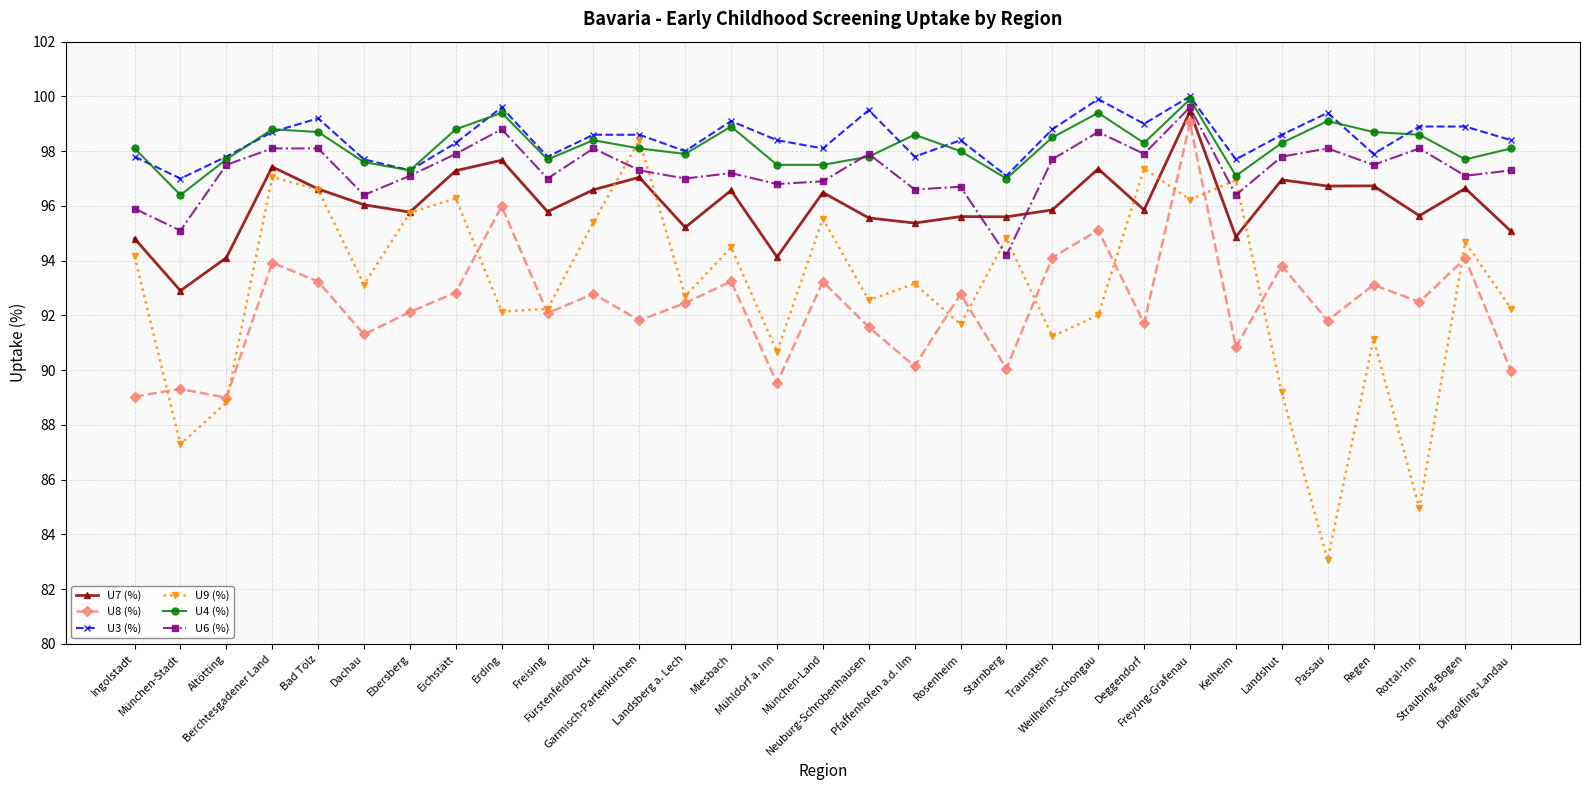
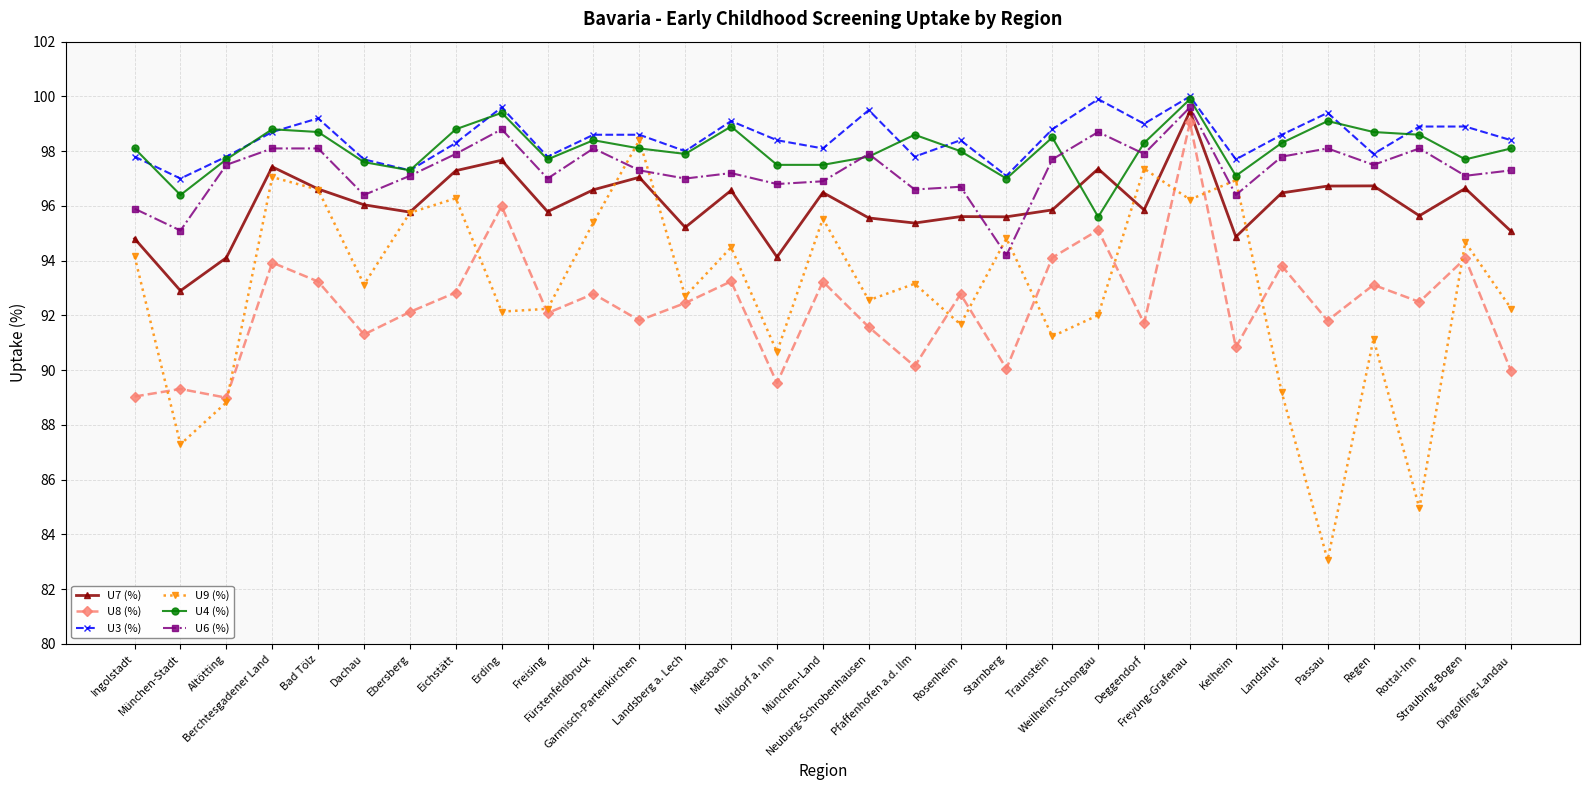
  {
    "U7 (%)": {
      "Ingolstadt": 94.8,
      "München-Stadt": 92.9,
      "Altötting": 94.1,
      "Berchtesgadener Land": 97.4,
      "Dachau": 96.0,
      "Eichstätt": 97.3,
      "Erding": 97.7,
      "Freising": 95.8,
      "Fürstenfeldbruck": 96.6,
      "Garmisch-Partenkirchen": 97.0,
      "Landsberg a. Lech": 95.2,
      "Miesbach": 96.6,
      "Mühldorf a. Inn": 94.1,
      "München-Land": 96.5,
      "Neuburg-Schrobenhausen": 95.6,
      "Pfaffenhofen a.d. Ilm": 95.4,
      "Rosenheim": 95.6,
      "Starnberg": 95.6,
      "Traunstein": 95.9,
      "Weilheim-Schongau": 97.4,
      "Deggendorf": 95.9,
      "Freyung-Grafenau": 99.5,
      "Kelheim": 94.9,
-     "Landshut": 97.0,
+     "Landshut": 96.5,
      "Passau": 96.7,
      "Regen": 96.7,
      "Rottal-Inn": 95.6,
      "Straubing-Bogen": 96.6,
      "Dingolfing-Landau": 95.1
    },
    "U8 (%)": {
      "Ingolstadt": 89.0,
      "München-Stadt": 89.3,
      "Altötting": 89.0,
      "Berchtesgadener Land": 93.9,
      "Bad Tölz": 93.2,
      "Dachau": 91.3,
      "Ebersberg": 92.1,
      "Eichstätt": 92.8,
      "Erding": 96.0,
      "Freising": 92.1,
      "Fürstenfeldbruck": 92.8,
      "Garmisch-Partenkirchen": 91.8,
      "Landsberg a. Lech": 92.5,
      "Miesbach": 93.2,
      "Mühldorf a. Inn": 89.5,
      "München-Land": 93.2,
      "Neuburg-Schrobenhausen": 91.6,
      "Pfaffenhofen a.d. Ilm": 90.1,
      "Rosenheim": 92.8,
      "Starnberg": 90.1,
      "Traunstein": 94.1,
      "Weilheim-Schongau": 95.1,
      "Deggendorf": 91.7,
      "Freyung-Grafenau": 99.0,
      "Kelheim": 90.8,
      "Landshut": 93.8,
      "Passau": 91.8,
      "Regen": 93.1,
      "Rottal-Inn": 92.5,
      "Straubing-Bogen": 94.1,
      "Dingolfing-Landau": 90.0
    },
    "U3 (%)": {
      "Ingolstadt": 97.8,
      "München-Stadt": 97.0,
      "Altötting": 97.8,
      "Berchtesgadener Land": 98.7,
      "Bad Tölz": 99.2,
      "Dachau": 97.7,
      "Eichstätt": 98.3,
      "Erding": 99.6,
      "Freising": 97.8,
      "Fürstenfeldbruck": 98.6,
      "Garmisch-Partenkirchen": 98.6,
      "Landsberg a. Lech": 98.0,
      "Miesbach": 99.1,
      "Mühldorf a. Inn": 98.4,
      "München-Land": 98.1,
      "Neuburg-Schrobenhausen": 99.5,
      "Pfaffenhofen a.d. Ilm": 97.8,
      "Rosenheim": 98.4,
      "Starnberg": 97.1,
      "Traunstein": 98.8,
      "Weilheim-Schongau": 99.9,
      "Deggendorf": 99.0,
      "Freyung-Grafenau": 100.0,
      "Kelheim": 97.7,
      "Landshut": 98.6,
      "Passau": 99.4,
      "Regen": 97.9,
      "Rottal-Inn": 98.9,
      "Straubing-Bogen": 98.9,
      "Dingolfing-Landau": 98.4
    },
    "U9 (%)": {
      "Ingolstadt": 94.2,
      "München-Stadt": 87.3,
      "Altötting": 88.8,
      "Berchtesgadener Land": 97.1,
      "Dachau": 93.1,
      "Eichstätt": 96.3,
      "Erding": 92.1,
      "Freising": 92.2,
      "Fürstenfeldbruck": 95.4,
      "Garmisch-Partenkirchen": 98.4,
      "Landsberg a. Lech": 92.7,
      "Miesbach": 94.5,
      "Mühldorf a. Inn": 90.7,
      "München-Land": 95.5,
      "Neuburg-Schrobenhausen": 92.6,
      "Pfaffenhofen a.d. Ilm": 93.2,
      "Rosenheim": 91.7,
      "Starnberg": 94.8,
      "Traunstein": 91.2,
      "Weilheim-Schongau": 92.0,
      "Deggendorf": 97.4,
      "Freyung-Grafenau": 96.2,
      "Kelheim": 96.9,
      "Landshut": 89.2,
      "Passau": 83.1,
      "Regen": 91.1,
      "Rottal-Inn": 85.0,
      "Straubing-Bogen": 94.7,
      "Dingolfing-Landau": 92.2
    },
    "U4 (%)": {
      "Ingolstadt": 98.1,
      "München-Stadt": 96.4,
      "Altötting": 97.7,
      "Berchtesgadener Land": 98.8,
      "Bad Tölz": 98.7,
      "Dachau": 97.6,
      "Eichstätt": 98.8,
      "Erding": 99.4,
      "Freising": 97.7,
      "Fürstenfeldbruck": 98.4,
      "Garmisch-Partenkirchen": 98.1,
      "Landsberg a. Lech": 97.9,
      "Miesbach": 98.9,
      "Mühldorf a. Inn": 97.5,
      "München-Land": 97.5,
      "Neuburg-Schrobenhausen": 97.8,
      "Pfaffenhofen a.d. Ilm": 98.6,
      "Rosenheim": 98.0,
      "Starnberg": 97.0,
      "Traunstein": 98.5,
-     "Weilheim-Schongau": 99.4,
+     "Weilheim-Schongau": 95.6,
      "Deggendorf": 98.3,
      "Freyung-Grafenau": 99.9,
      "Kelheim": 97.1,
      "Landshut": 98.3,
      "Passau": 99.1,
      "Regen": 98.7,
      "Rottal-Inn": 98.6,
      "Straubing-Bogen": 97.7,
      "Dingolfing-Landau": 98.1
    },
    "U6 (%)": {
      "Ingolstadt": 95.9,
      "München-Stadt": 95.1,
      "Altötting": 97.5,
      "Berchtesgadener Land": 98.1,
      "Bad Tölz": 98.1,
      "Dachau": 96.4,
      "Ebersberg": 97.1,
      "Eichstätt": 97.9,
      "Erding": 98.8,
      "Freising": 97.0,
      "Fürstenfeldbruck": 98.1,
      "Garmisch-Partenkirchen": 97.3,
      "Landsberg a. Lech": 97.0,
      "Miesbach": 97.2,
      "Mühldorf a. Inn": 96.8,
      "München-Land": 96.9,
      "Neuburg-Schrobenhausen": 97.9,
      "Pfaffenhofen a.d. Ilm": 96.6,
      "Rosenheim": 96.7,
      "Starnberg": 94.2,
      "Traunstein": 97.7,
      "Weilheim-Schongau": 98.7,
      "Deggendorf": 97.9,
      "Freyung-Grafenau": 99.6,
      "Kelheim": 96.4,
      "Landshut": 97.8,
      "Passau": 98.1,
      "Regen": 97.5,
      "Rottal-Inn": 98.1,
      "Straubing-Bogen": 97.1,
      "Dingolfing-Landau": 97.3
    }
  }
